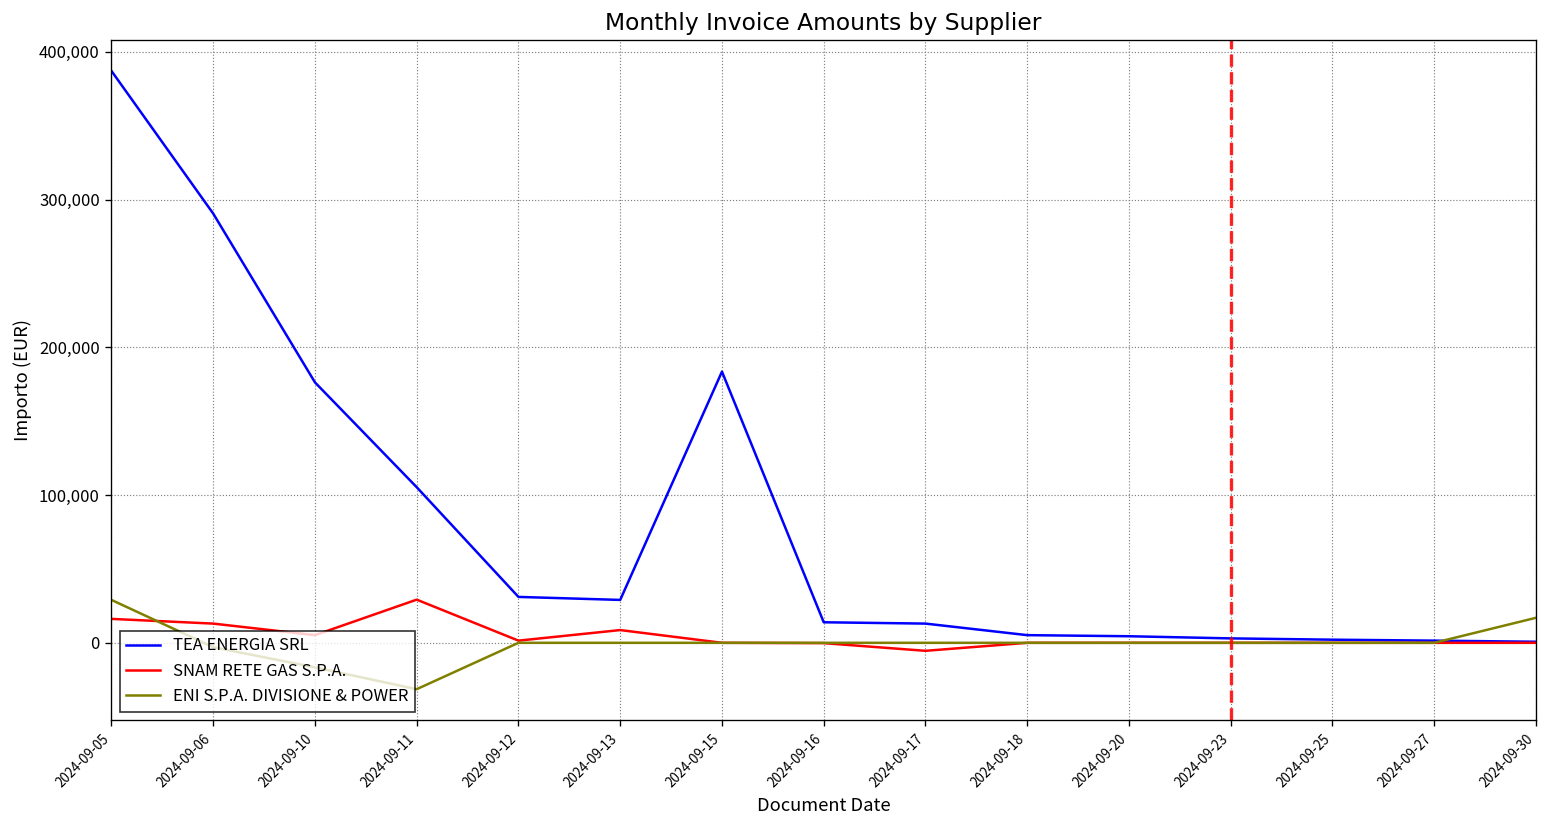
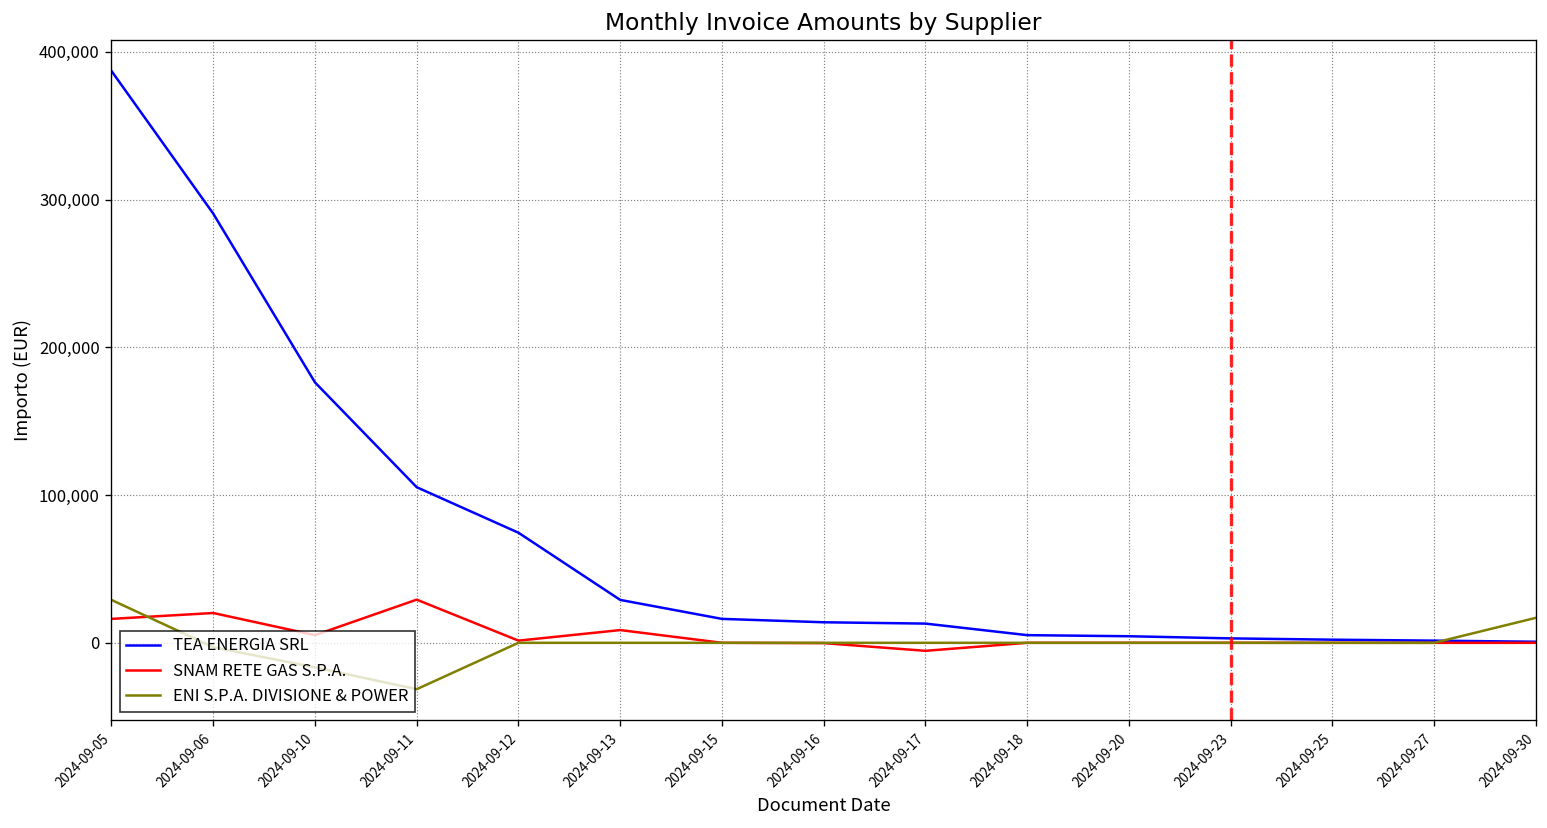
  {
    "TEA ENERGIA SRL": {
      "2024-09-05": "387,000",
      "2024-09-06": "291,000",
      "2024-09-10": "176,000",
      "2024-09-11": "105,000",
-     "2024-09-12": "31,000",
+     "2024-09-12": "75,000",
      "2024-09-13": "29,000",
-     "2024-09-15": "184,000",
+     "2024-09-15": "16,000",
      "2024-09-16": "14,000",
      "2024-09-17": "13,000",
      "2024-09-18": "5,000",
      "2024-09-20": "4,000",
      "2024-09-23": "3,000",
      "2024-09-25": "2,000"
    },
    "SNAM RETE GAS S.P.A.": {
      "2024-09-05": "16,000",
-     "2024-09-06": "13,000",
+     "2024-09-06": "20,000",
      "2024-09-11": "29,000",
      "2024-09-13": "9,000",
      "2024-09-17": "-5,000"
    },
    "ENI S.P.A. DIVISIONE & POWER": {
      "2024-09-05": "29,000",
      "2024-09-11": "-31,000",
      "2024-09-13": "0",
      "2024-09-17": "0",
      "2024-09-30": "17,000"
    }
  }
